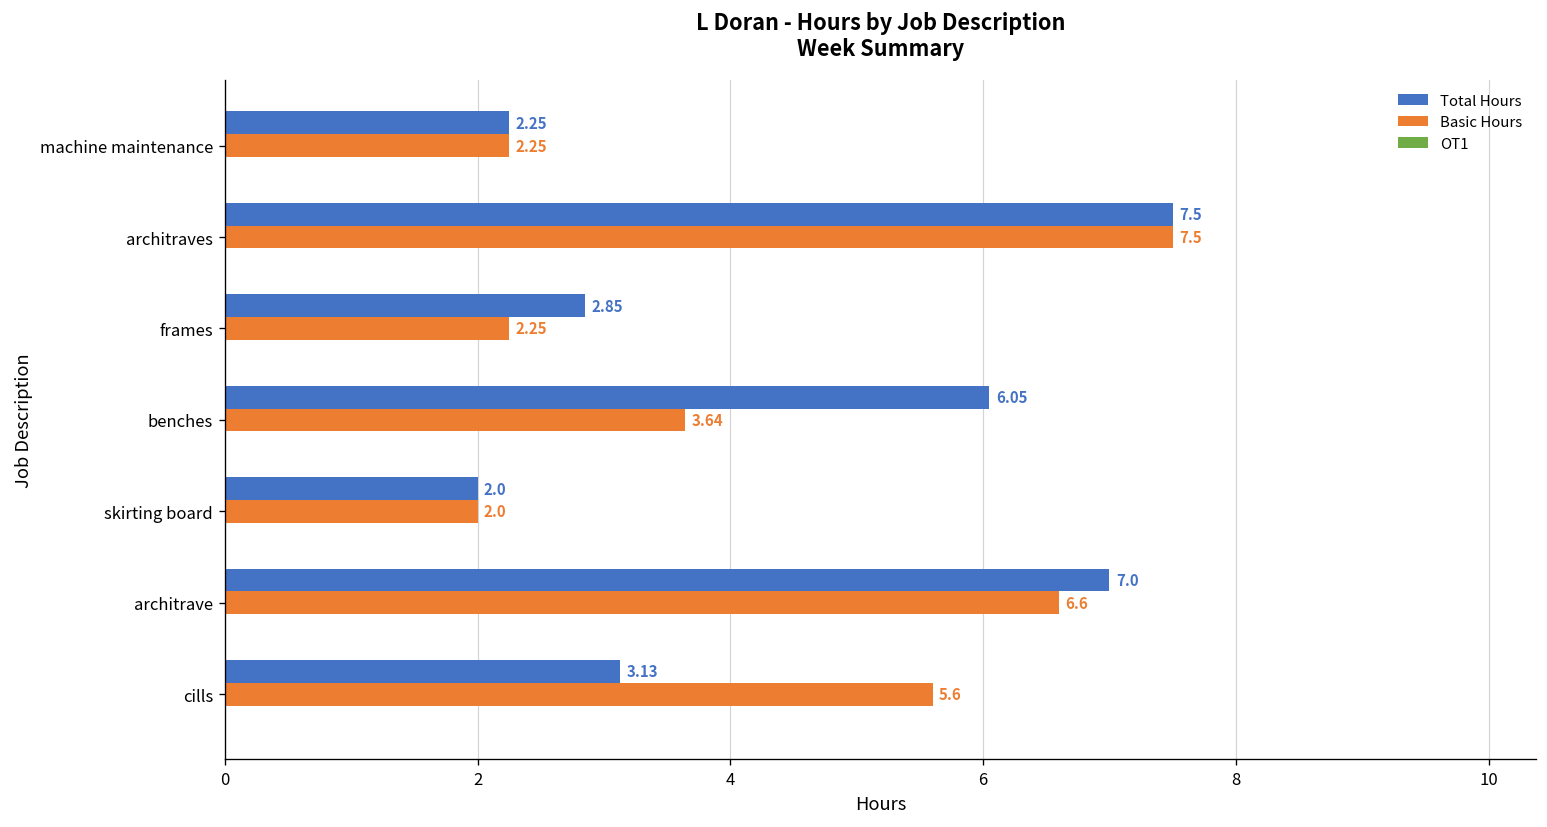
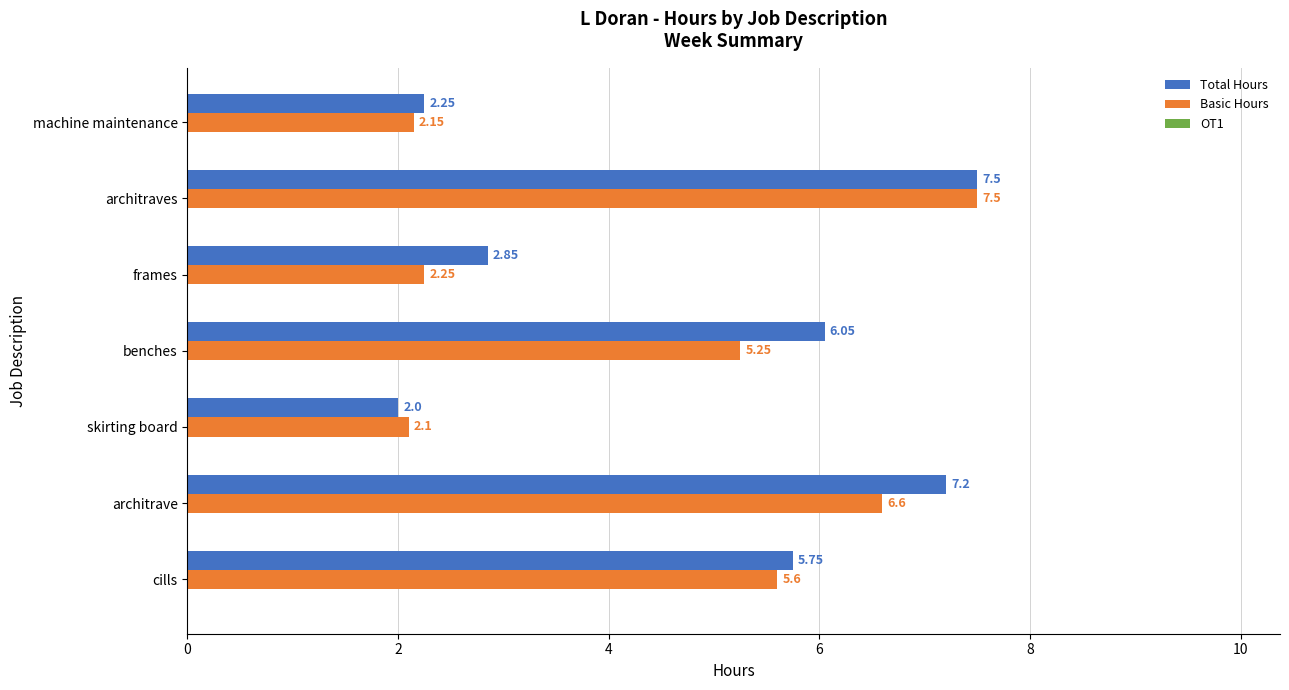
  {
    "Total Hours": {
      "machine maintenance": 2.25,
      "architraves": 7.5,
      "frames": 2.85,
      "benches": 6.05,
      "skirting board": 2.0,
-     "architrave": 7.0,
-     "cills": 3.13
+     "architrave": 7.2,
+     "cills": 5.75
    },
    "Basic Hours": {
-     "machine maintenance": 2.25,
+     "machine maintenance": 2.15,
      "architraves": 7.5,
      "frames": 2.25,
-     "benches": 3.64,
-     "skirting board": 2.0,
+     "benches": 5.25,
+     "skirting board": 2.1,
      "architrave": 6.6,
      "cills": 5.6
    },
    "OT1": {
      "machine maintenance": 0.00,
      "architraves": 0.00,
      "frames": 0.00,
      "benches": 0.00,
      "skirting board": 0.00,
      "architrave": 0.00,
      "cills": 0.00
    }
  }
